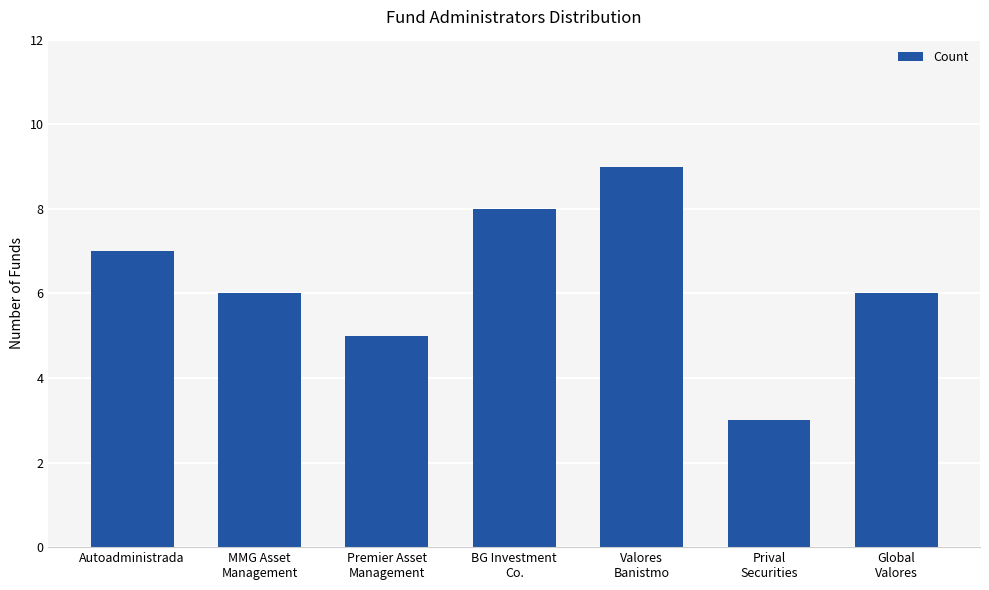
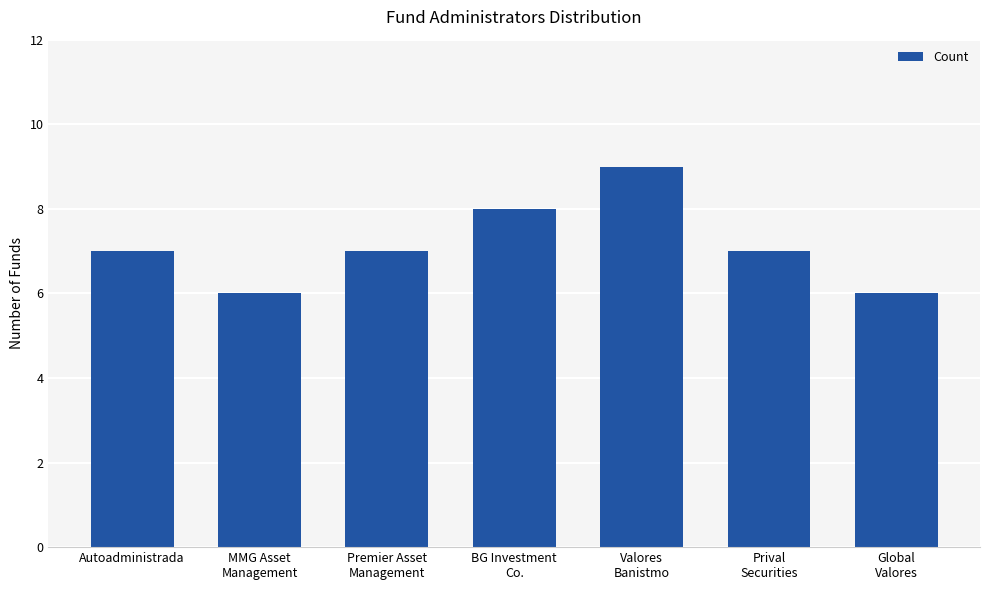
  {
    "Autoadministrada": 7,
    "MMG Asset Management": 6,
-   "Premier Asset Management": 5,
+   "Premier Asset Management": 7,
    "BG Investment Co.": 8,
    "Valores Banistmo": 9,
-   "Prival Securities": 3,
+   "Prival Securities": 7,
    "Global Valores": 6
  }
